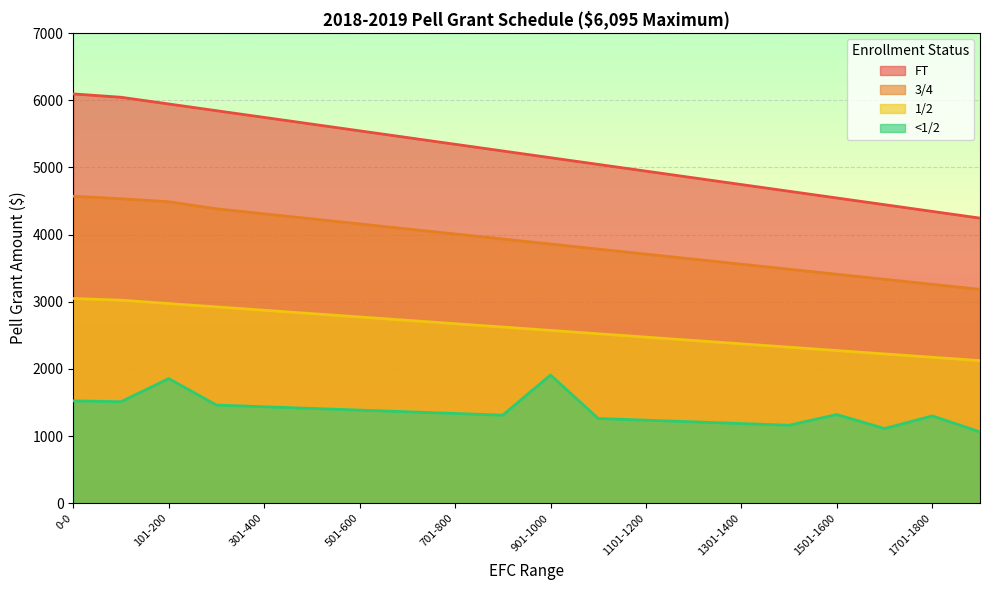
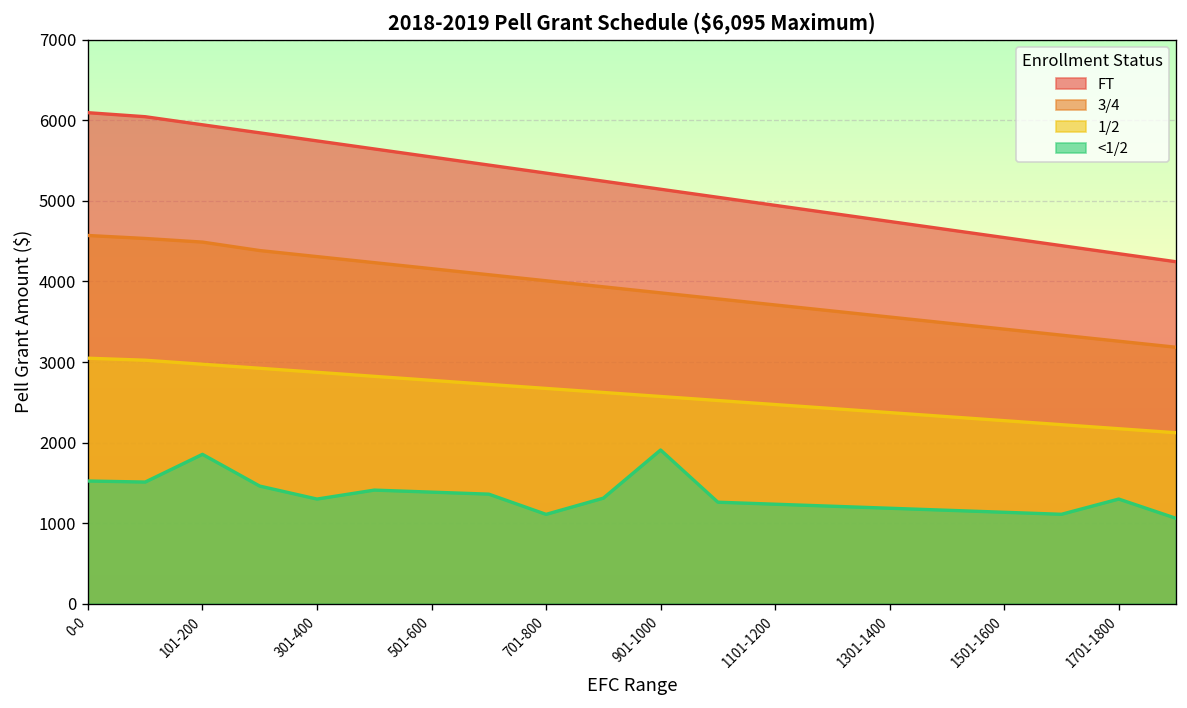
  {
    "1/2": {
      "0-0": 3000,
      "101-200": 3000,
      "301-400": 2900,
      "501-600": 2800,
      "701-800": 2700,
      "901-1000": 2600,
      "1101-1200": 2500,
      "1301-1400": 2400,
      "1501-1600": 2300,
      "1701-1800": 2200
    },
    "<1/2": {
      "0-0": 1500,
      "101-200": 1900,
-     "301-400": 1400,
+     "301-400": 1300,
      "501-600": 1400,
-     "701-800": 1300,
+     "701-800": 1100,
      "901-1000": 1900,
      "1101-1200": 1200,
      "1301-1400": 1200,
-     "1501-1600": 1300,
+     "1501-1600": 1100,
      "1701-1800": 1300
    }
  }
